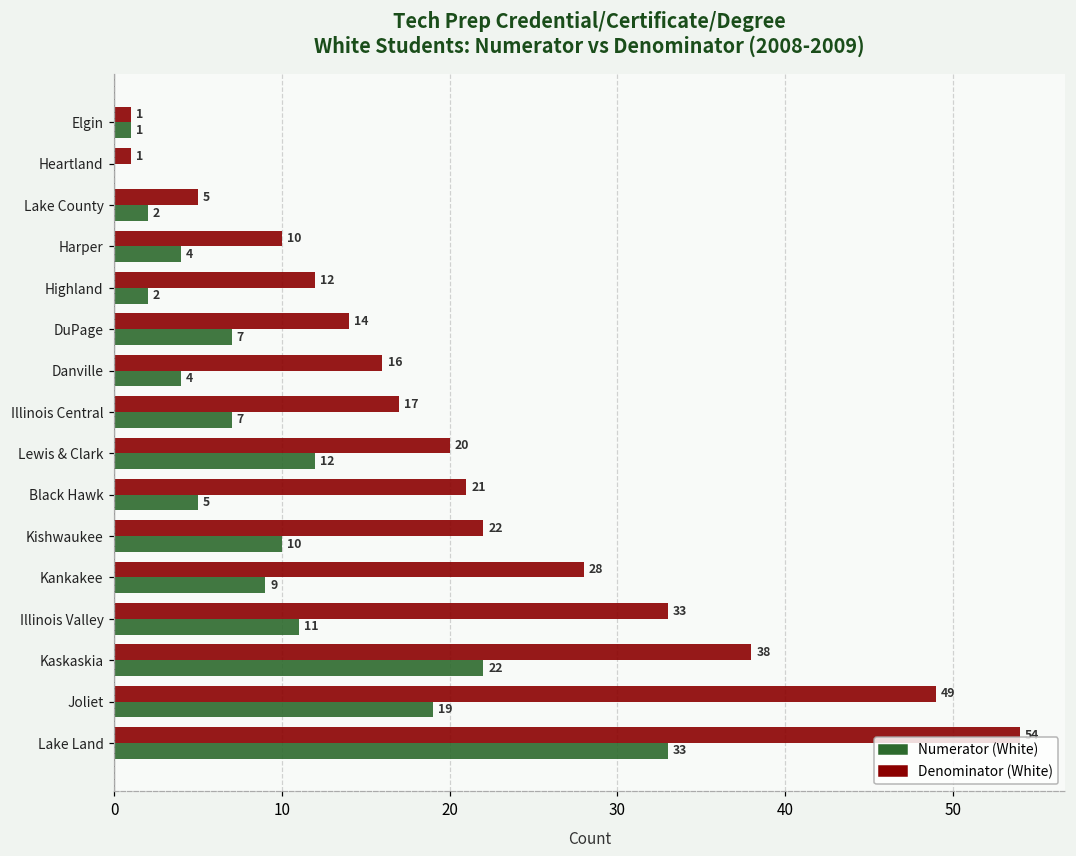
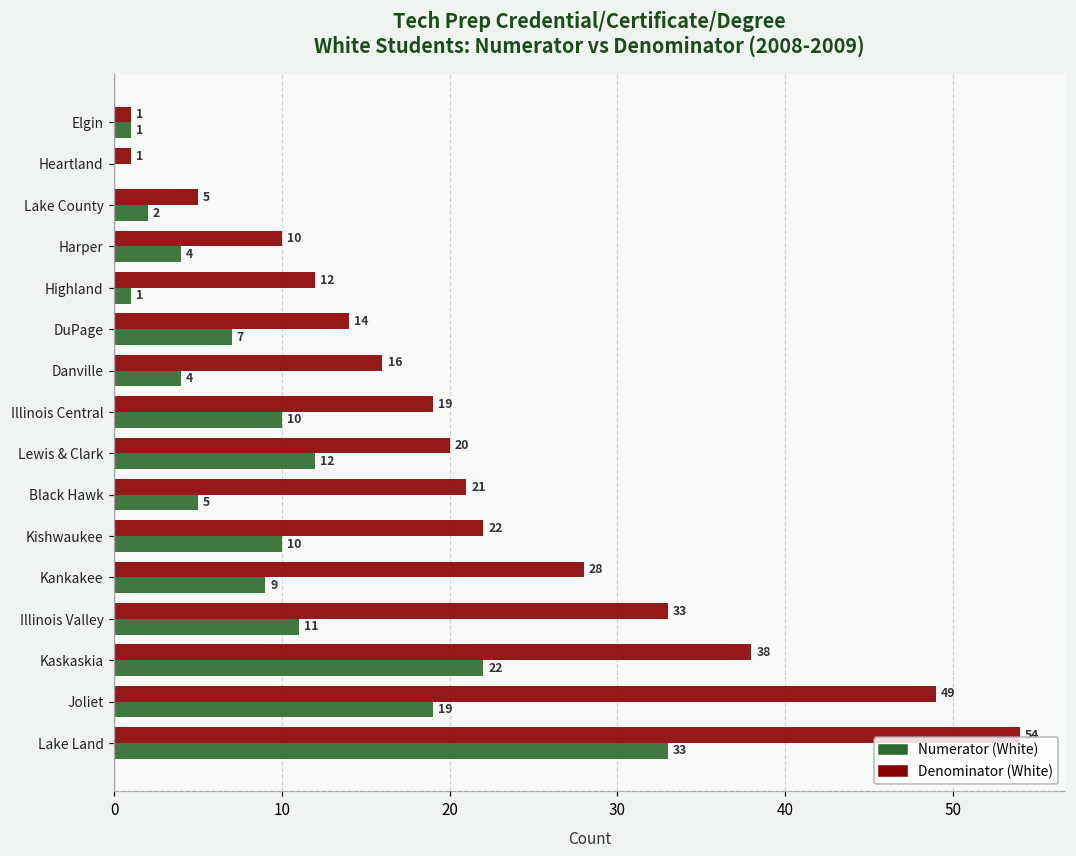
  {
    "Denominator (White)": {
      "Elgin": 1,
      "Heartland": 1,
      "Lake County": 5,
      "Harper": 10,
      "Highland": 12,
      "DuPage": 14,
      "Danville": 16,
-     "Illinois Central": 17,
+     "Illinois Central": 19,
      "Lewis & Clark": 20,
      "Black Hawk": 21,
      "Kishwaukee": 22,
      "Kankakee": 28,
      "Illinois Valley": 33,
      "Kaskaskia": 38,
      "Joliet": 49
    },
    "Numerator (White)": {
      "Elgin": 1,
      "Lake County": 2,
      "Harper": 4,
-     "Highland": 2,
+     "Highland": 1,
      "DuPage": 7,
      "Danville": 4,
-     "Illinois Central": 7,
+     "Illinois Central": 10,
      "Lewis & Clark": 12,
      "Black Hawk": 5,
      "Kishwaukee": 10,
      "Kankakee": 9,
      "Illinois Valley": 11,
      "Kaskaskia": 22,
      "Joliet": 19,
      "Lake Land": 33
    }
  }
